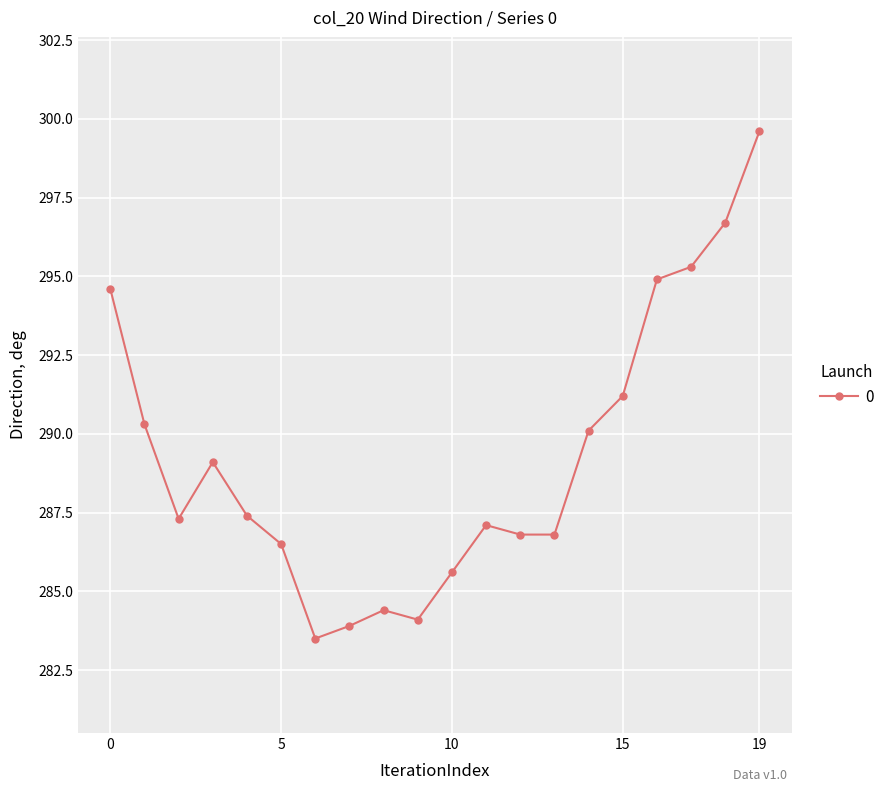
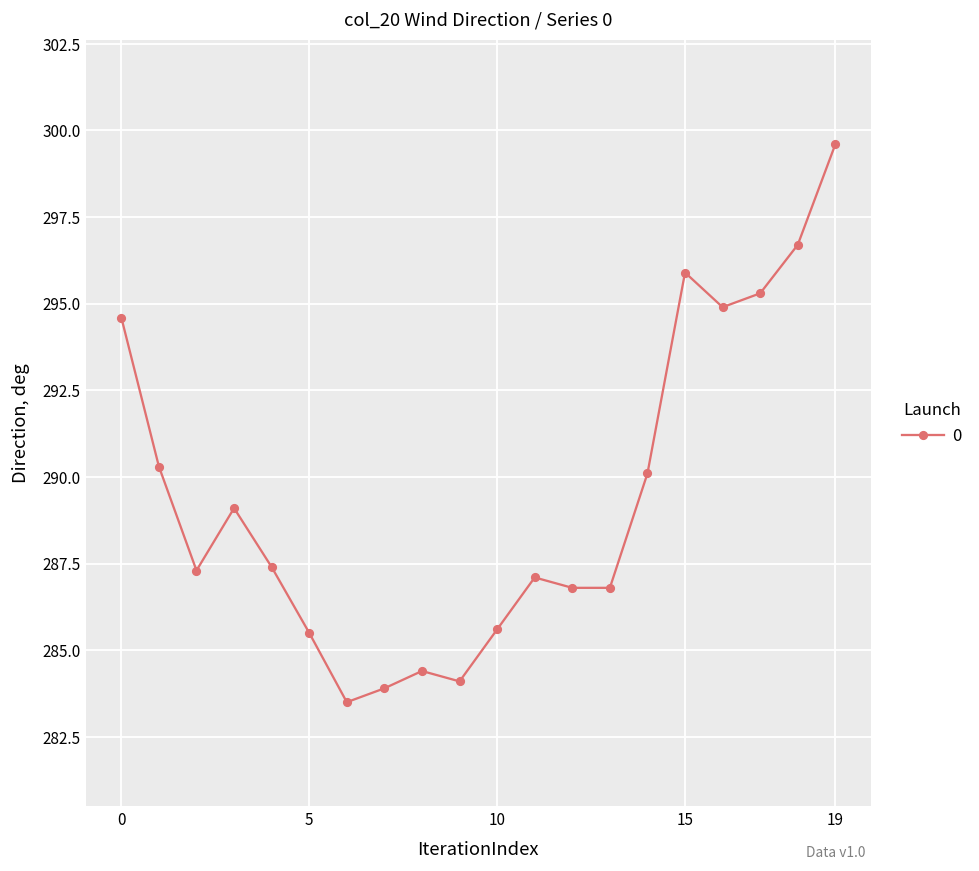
  {
    "0": 294.6,
-   "5": 286.5,
+   "5": 285.5,
    "10": 285.6,
-   "15": 291.2,
+   "15": 295.9,
    "19": 299.6
  }
